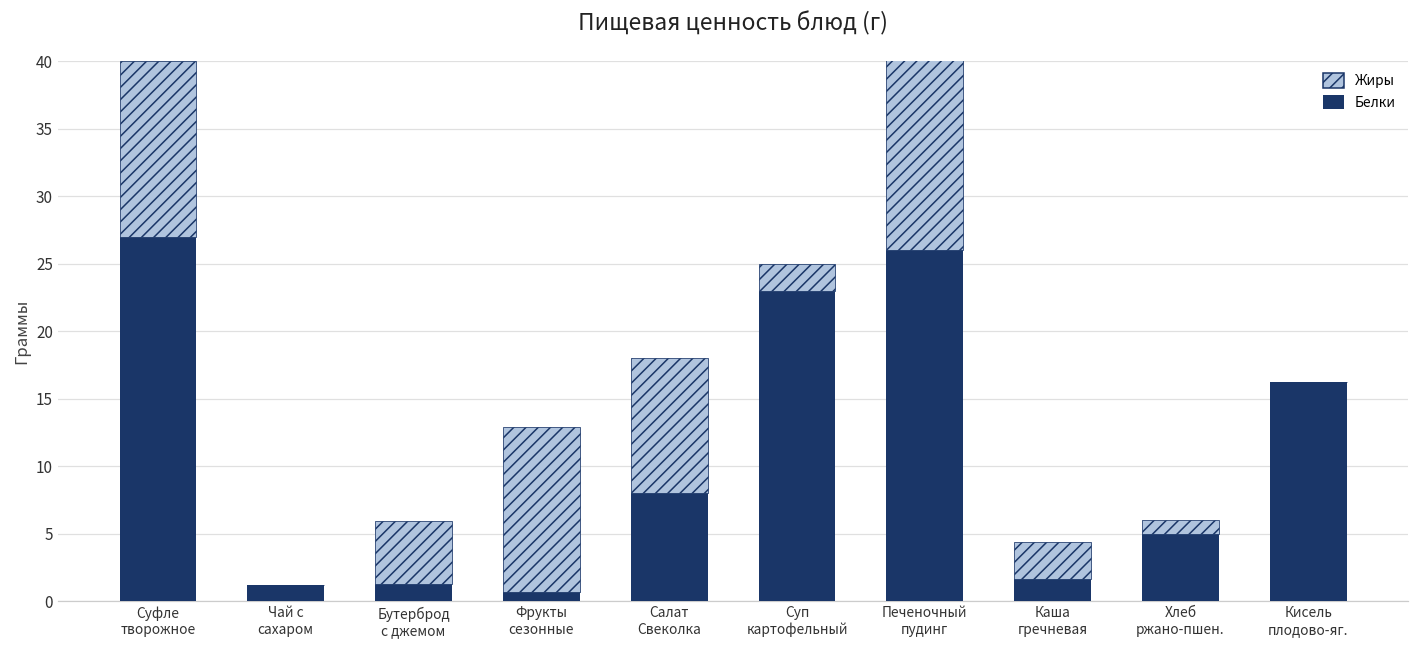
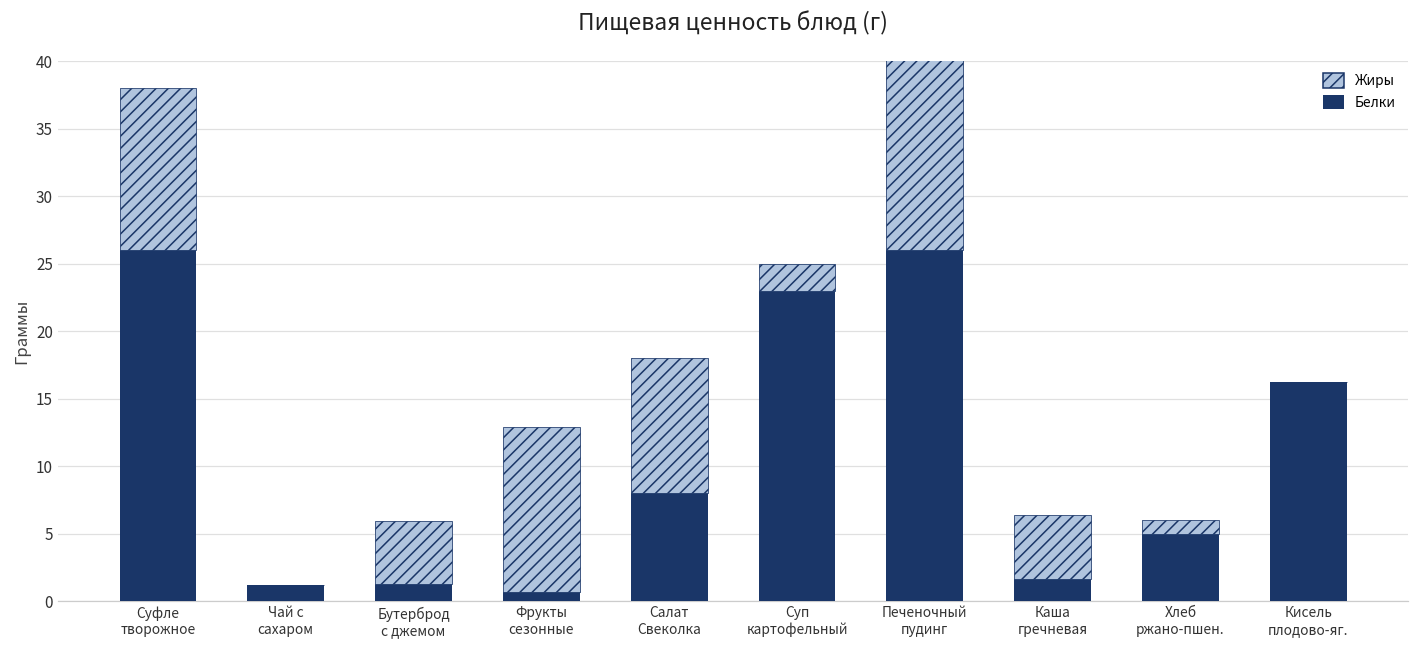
  {
    "Белки": {
-     "Суфле творожное": 27,
+     "Суфле творожное": 26,
      "Чай с сахаром": 1,
      "Бутерброд с джемом": 1.3,
      "Фрукты сезонные": 0.7,
      "Салат Свеколка": 8,
      "Суп картофельный": 23,
      "Печеночный пудинг": 26,
      "Каша гречневая": 1.6,
      "Хлеб ржано-пшен.": 5,
      "Кисель плодово-яг.": 16
    },
    "Жиры": {
-     "Суфле творожное": 13,
+     "Суфле творожное": 12,
      "Чай с сахаром": 0.0,
      "Бутерброд с джемом": 4.6,
      "Фрукты сезонные": 12.2,
      "Салат Свеколка": 10.0,
      "Суп картофельный": 2.0,
-     "Каша гречневая": 2.8,
+     "Каша гречневая": 4.8,
      "Хлеб ржано-пшен.": 1.0,
      "Кисель плодово-яг.": 0.0
    }
  }
